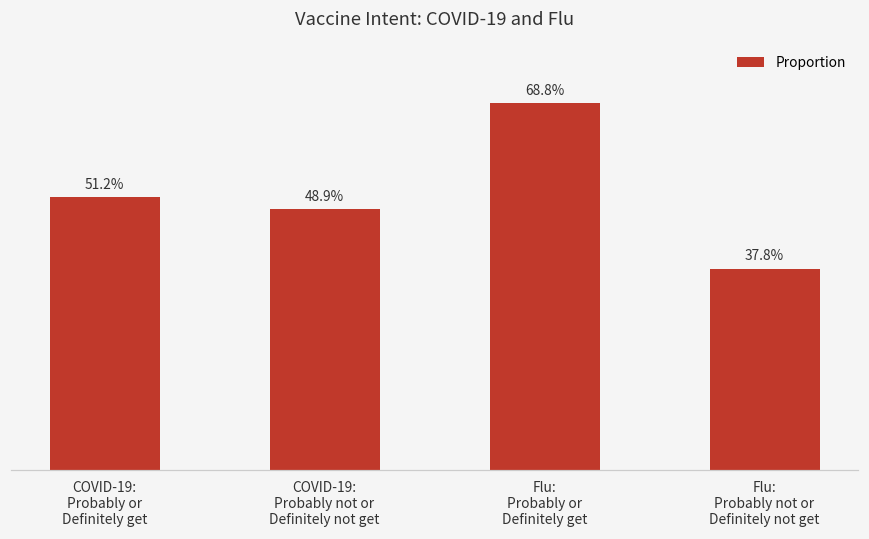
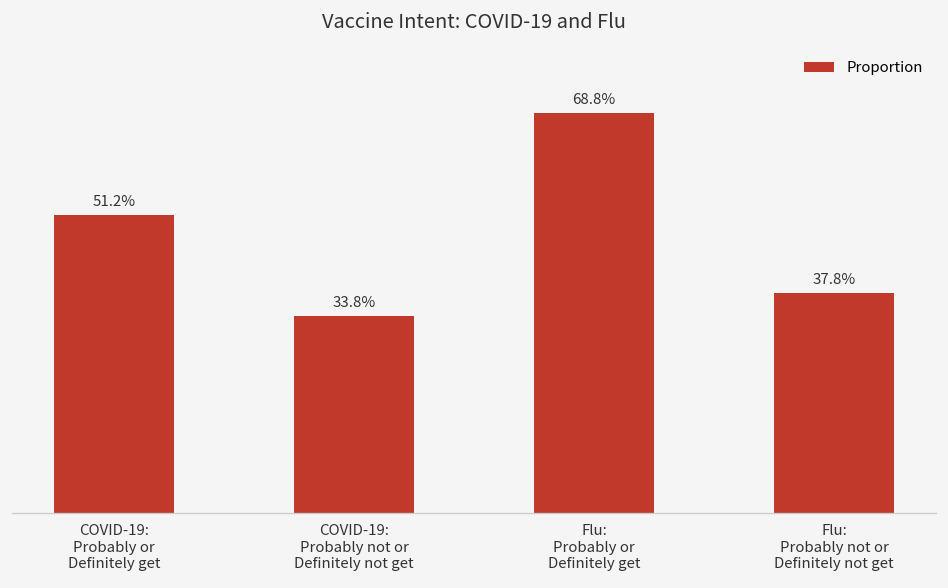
  {
    "COVID-19: Probably or Definitely get": "51.2%",
-   "COVID-19: Probably not or Definitely not get": "48.9%",
+   "COVID-19: Probably not or Definitely not get": "33.8%",
    "Flu: Probably or Definitely get": "68.8%",
    "Flu: Probably not or Definitely not get": "37.8%"
  }
